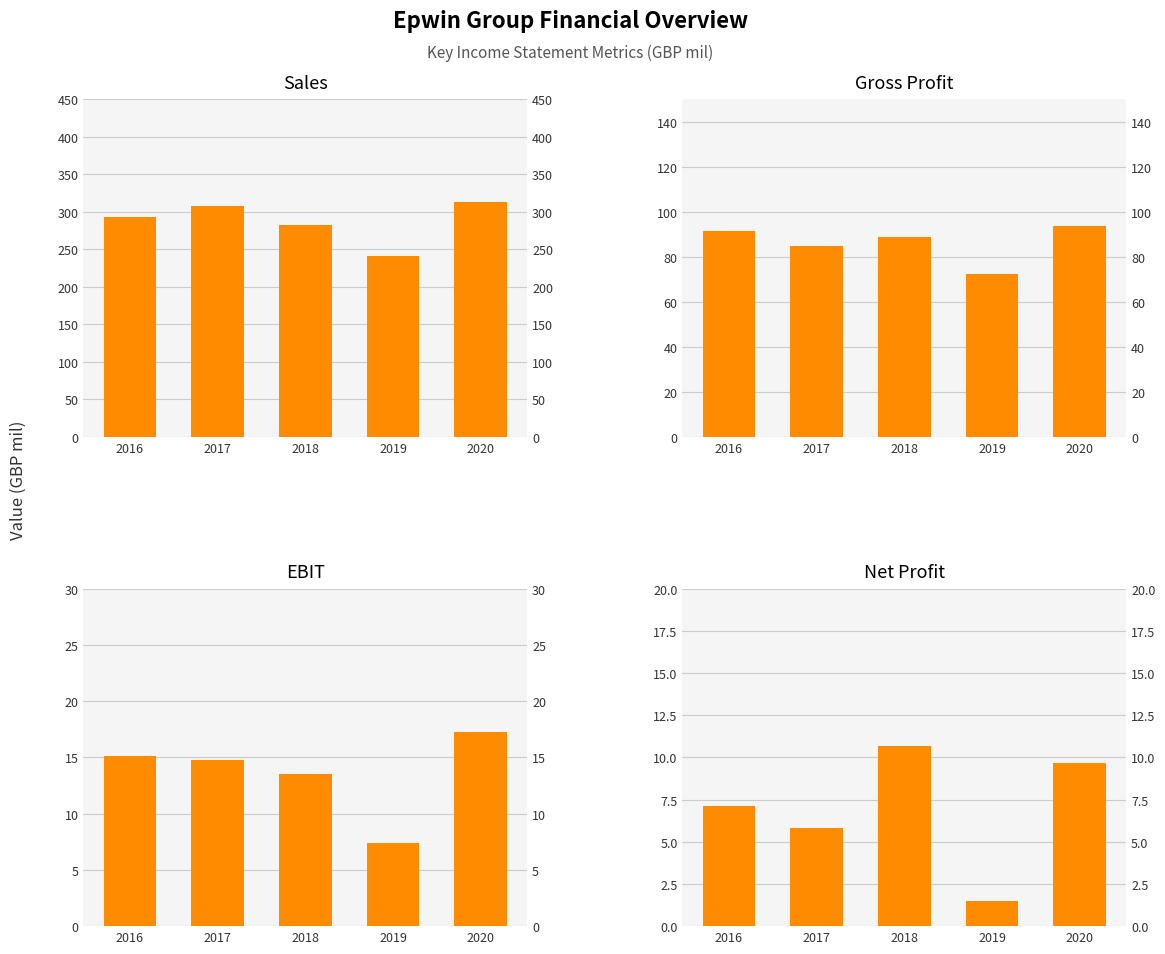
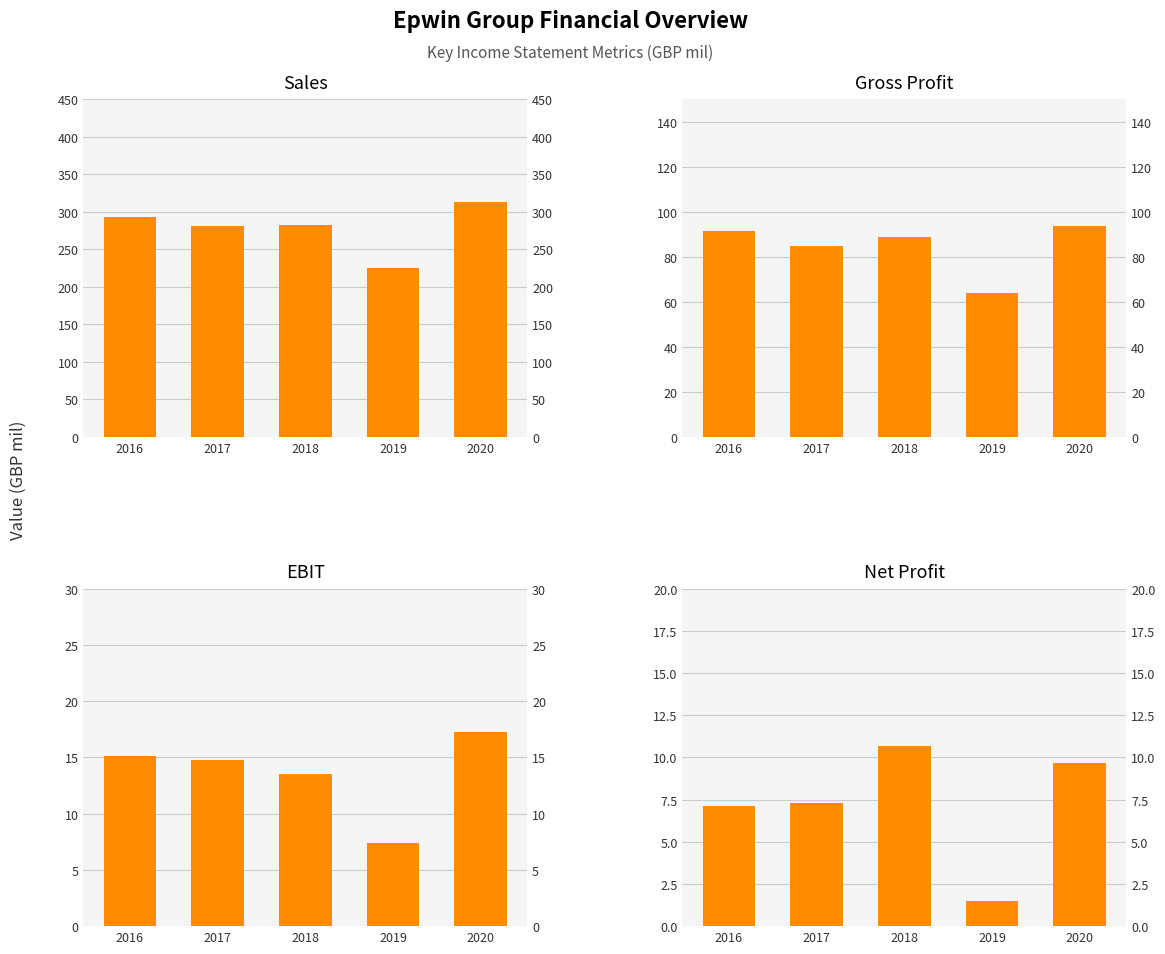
  {
    "Sales": {
      "2016": 290,
-     "2017": 310,
+     "2017": 280,
      "2018": 280,
-     "2019": 240,
+     "2019": 220,
      "2020": 310
    },
    "Gross Profit": {
      "2016": 91,
      "2017": 85,
      "2018": 89,
-     "2019": 72,
+     "2019": 64,
      "2020": 94
    },
    "EBIT": {
      "2016": 15.1,
      "2017": 14.8,
      "2018": 13.5,
      "2019": 7.4,
      "2020": 17.3
    },
    "Net Profit": {
      "2016": 7.1,
-     "2017": 5.8,
+     "2017": 7.3,
      "2018": 10.7,
      "2019": 1.5,
      "2020": 9.7
    }
  }
